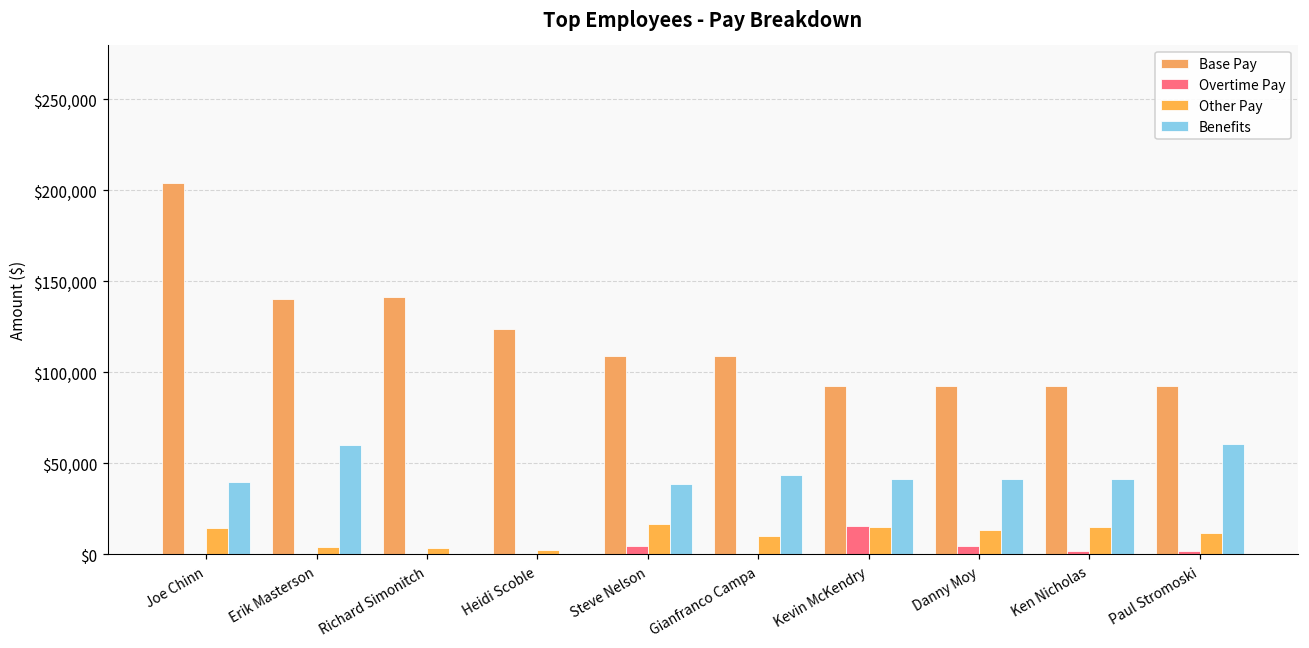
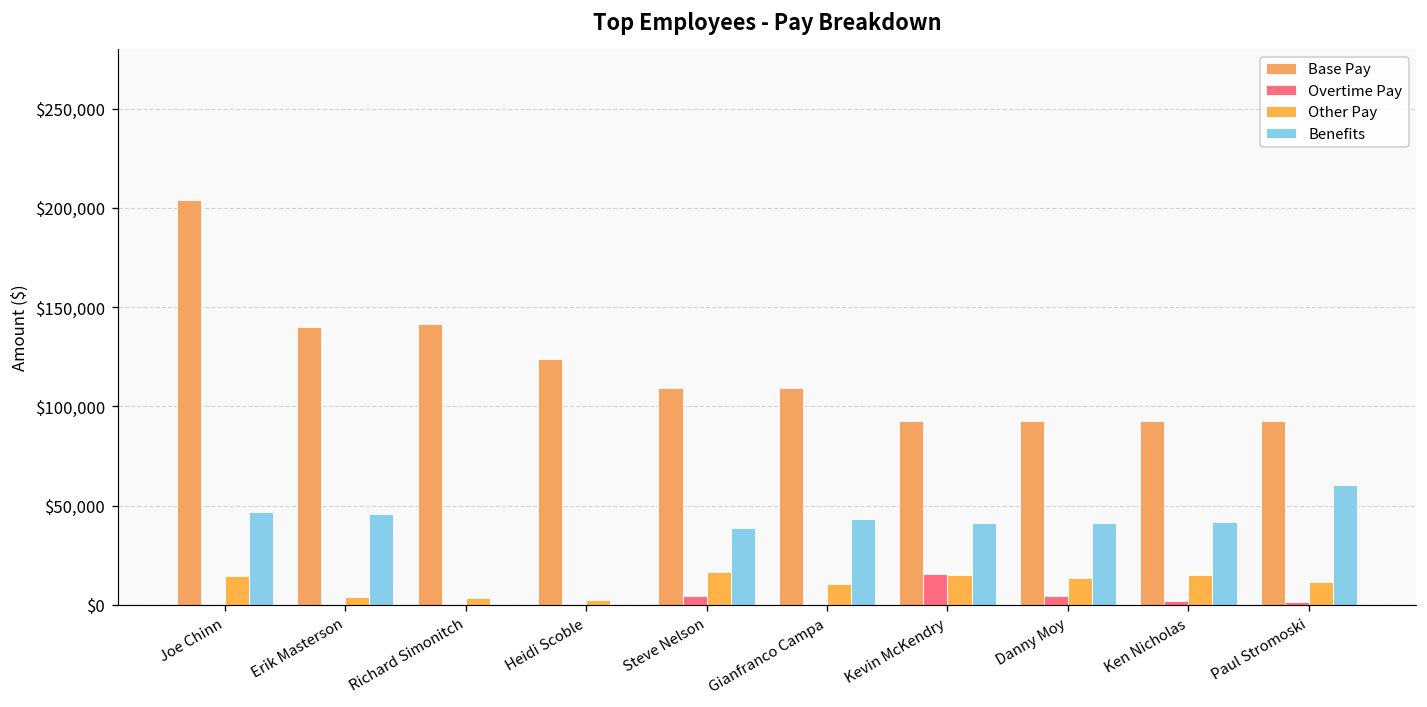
  {
    "Overtime Pay": {
      "Joe Chinn": "$0",
      "Erik Masterson": "$0",
      "Richard Simonitch": "$0",
      "Heidi Scoble": "$0",
      "Steve Nelson": "$4,000",
      "Gianfranco Campa": "$0",
      "Kevin McKendry": "$15,000",
      "Danny Moy": "$5,000",
      "Ken Nicholas": "$2,000",
      "Paul Stromoski": "$2,000"
    },
    "Benefits": {
-     "Joe Chinn": "$40,000",
-     "Erik Masterson": "$60,000",
+     "Joe Chinn": "$47,000",
+     "Erik Masterson": "$46,000",
      "Richard Simonitch": "$0",
      "Heidi Scoble": "$0",
      "Steve Nelson": "$39,000",
      "Gianfranco Campa": "$43,000",
      "Kevin McKendry": "$41,000",
      "Danny Moy": "$41,000",
      "Ken Nicholas": "$42,000",
      "Paul Stromoski": "$61,000"
    }
  }
